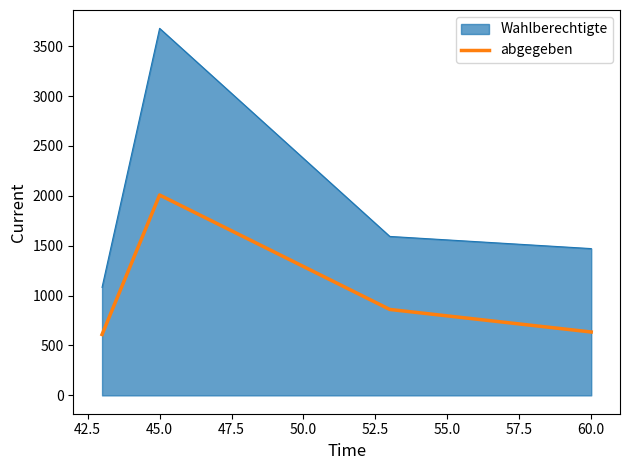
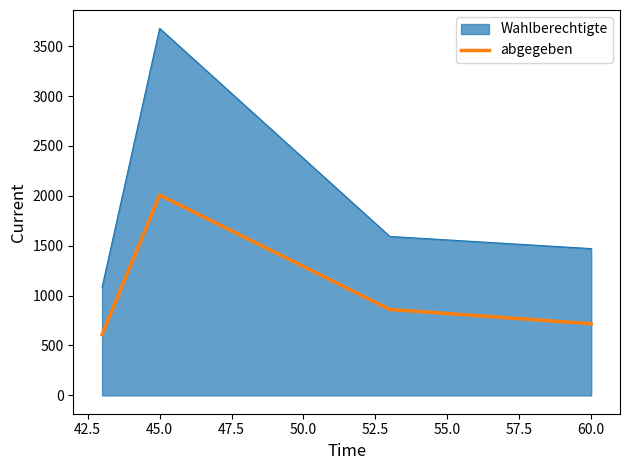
  {
    "Wahlberechtigte": {
      "45.0": 3700,
      "60.0": 1500
    },
    "abgegeben": {
      "45.0": 2000,
-     "60.0": 600
+     "60.0": 700
    }
  }
